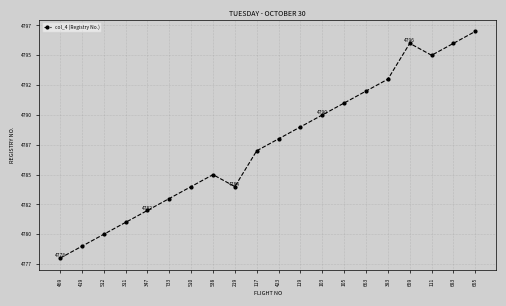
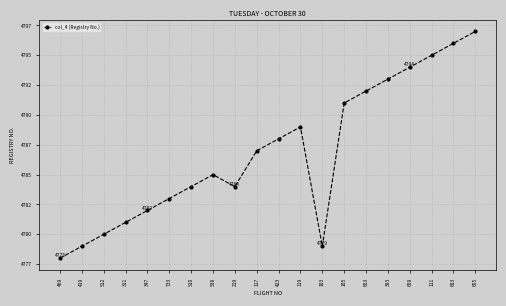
  {
    "469": 4778,
    "347": 4782,
    "219": 4784,
-   "103": 4790,
-   "659": 4796
+   "103": 4779,
+   "659": 4794
  }
